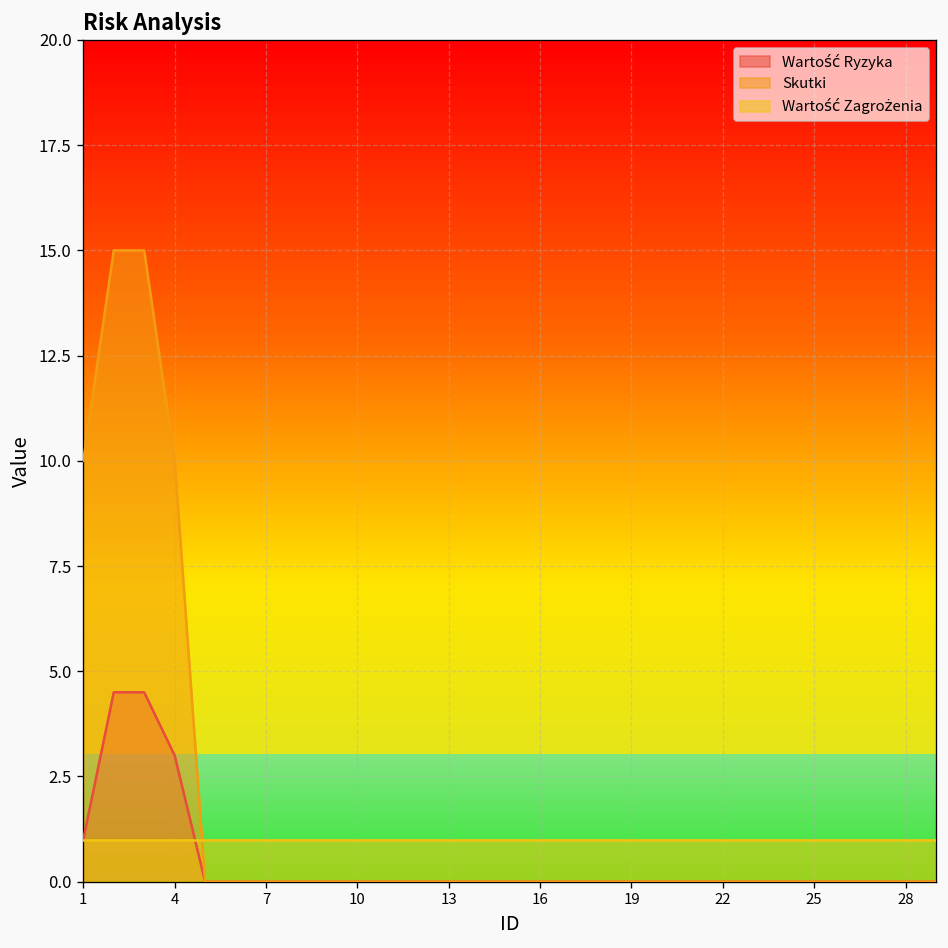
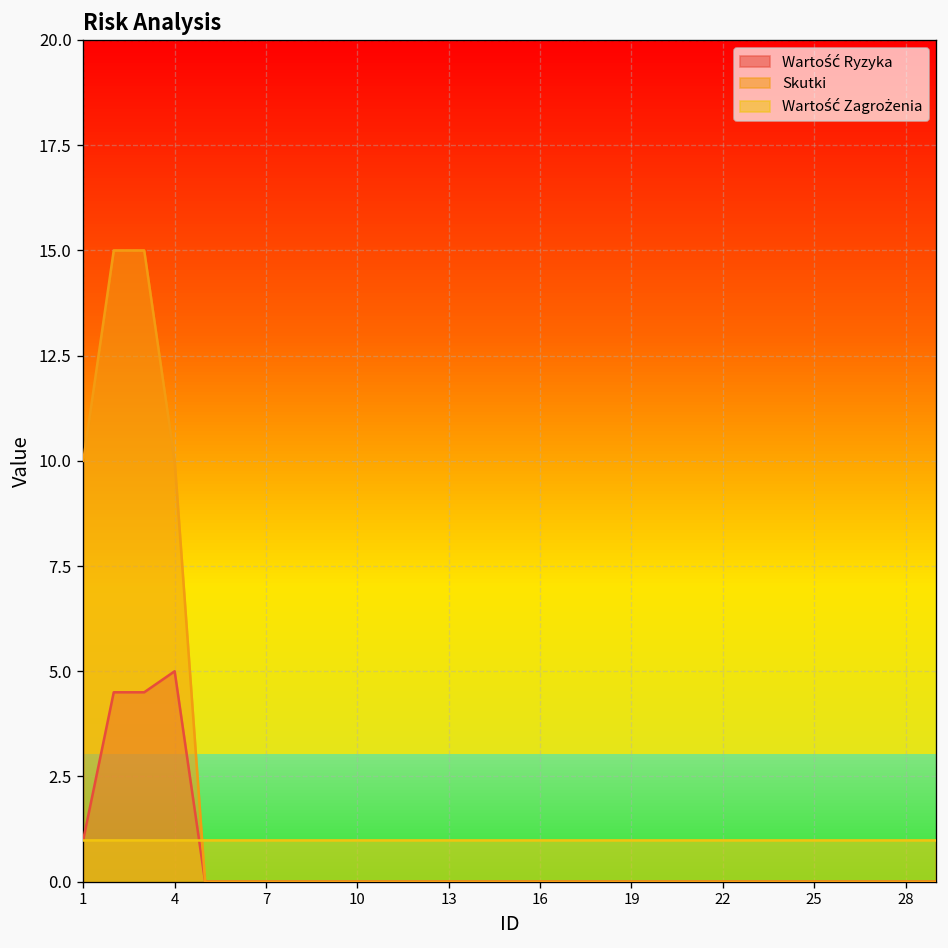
  {
    "Wartość Ryzyka": {
-     "4": 3
+     "4": 5
    }
  }
